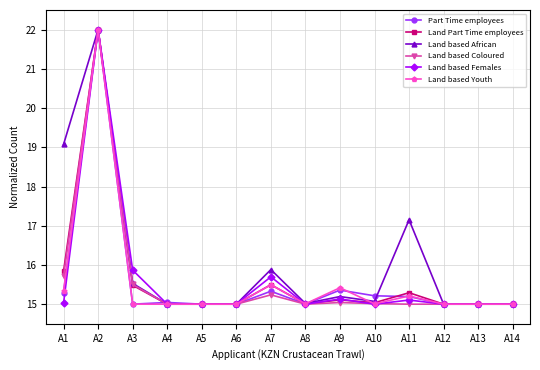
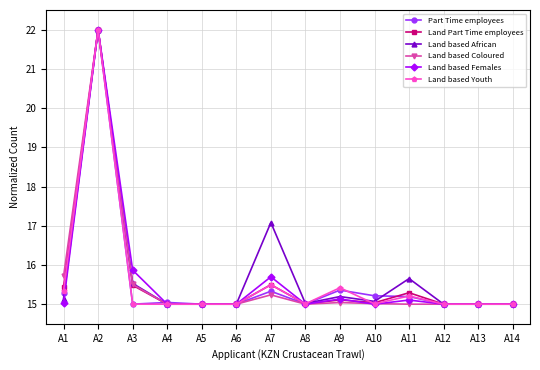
  {
    "Land Part Time employees": {
-     "A1": 15.8,
+     "A1": 15.4,
      "A11": 15.3
    },
    "Land based African": {
-     "A1": 19.1,
-     "A7": 15.9,
-     "A11": 17.2
+     "A1": 15.1,
+     "A7": 17.1,
+     "A11": 15.7
    }
  }
